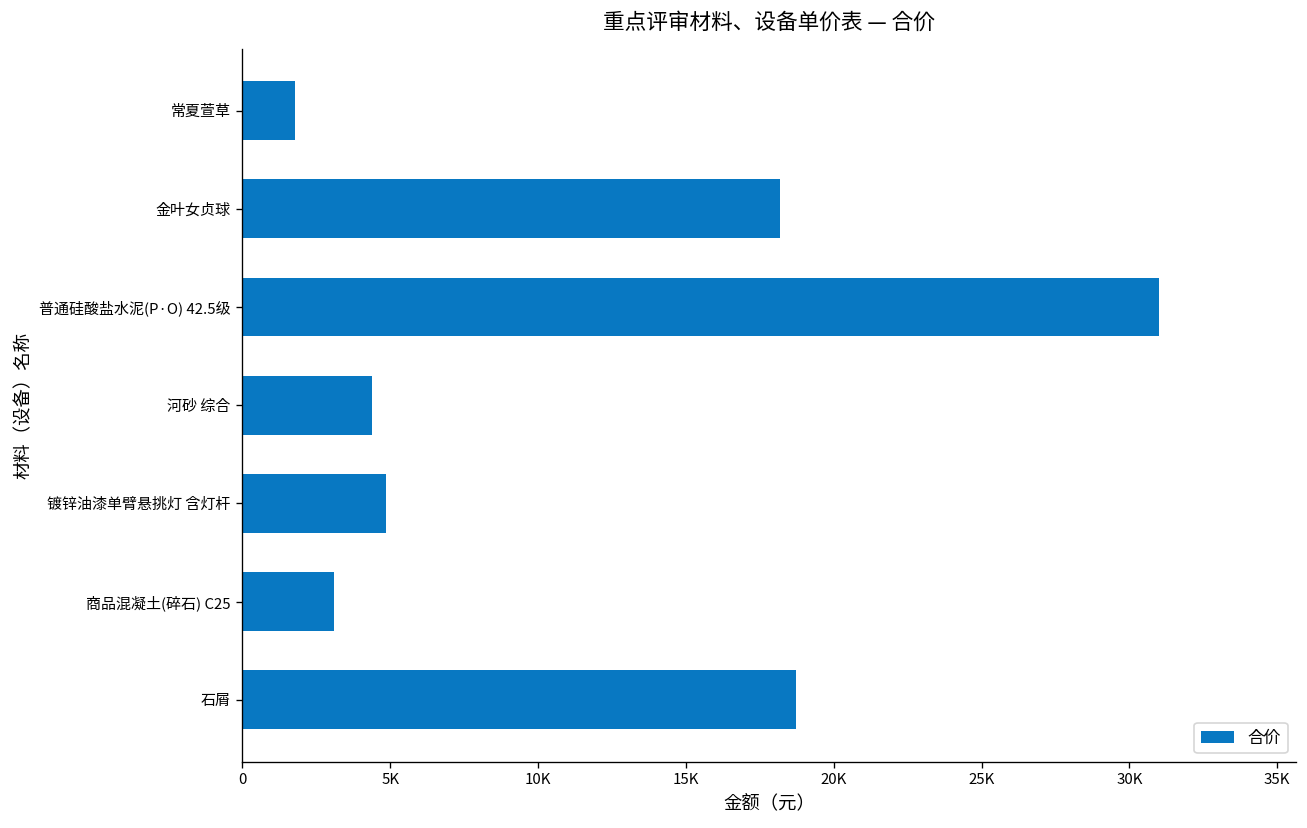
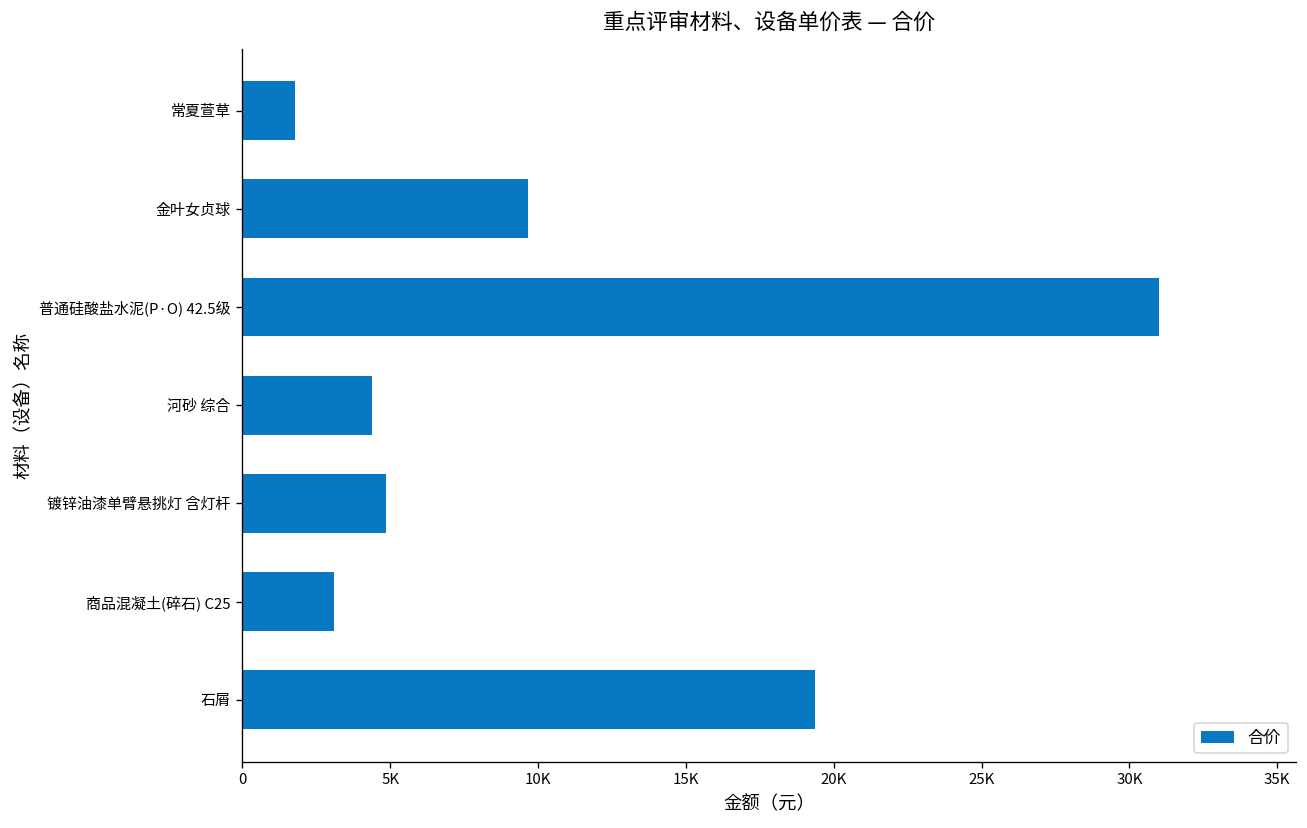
  {
    "常夏萱草": 1800,
-   "金叶女贞球": 18200,
+   "金叶女贞球": 9700,
    "普通硅酸盐水泥(P·O) 42.5级": 31000,
    "河砂 综合": 4400,
    "镀锌油漆单臂悬挑灯 含灯杆": 4800,
    "商品混凝土(碎石) C25": 3100,
-   "石屑": 18700
+   "石屑": 19400
  }
